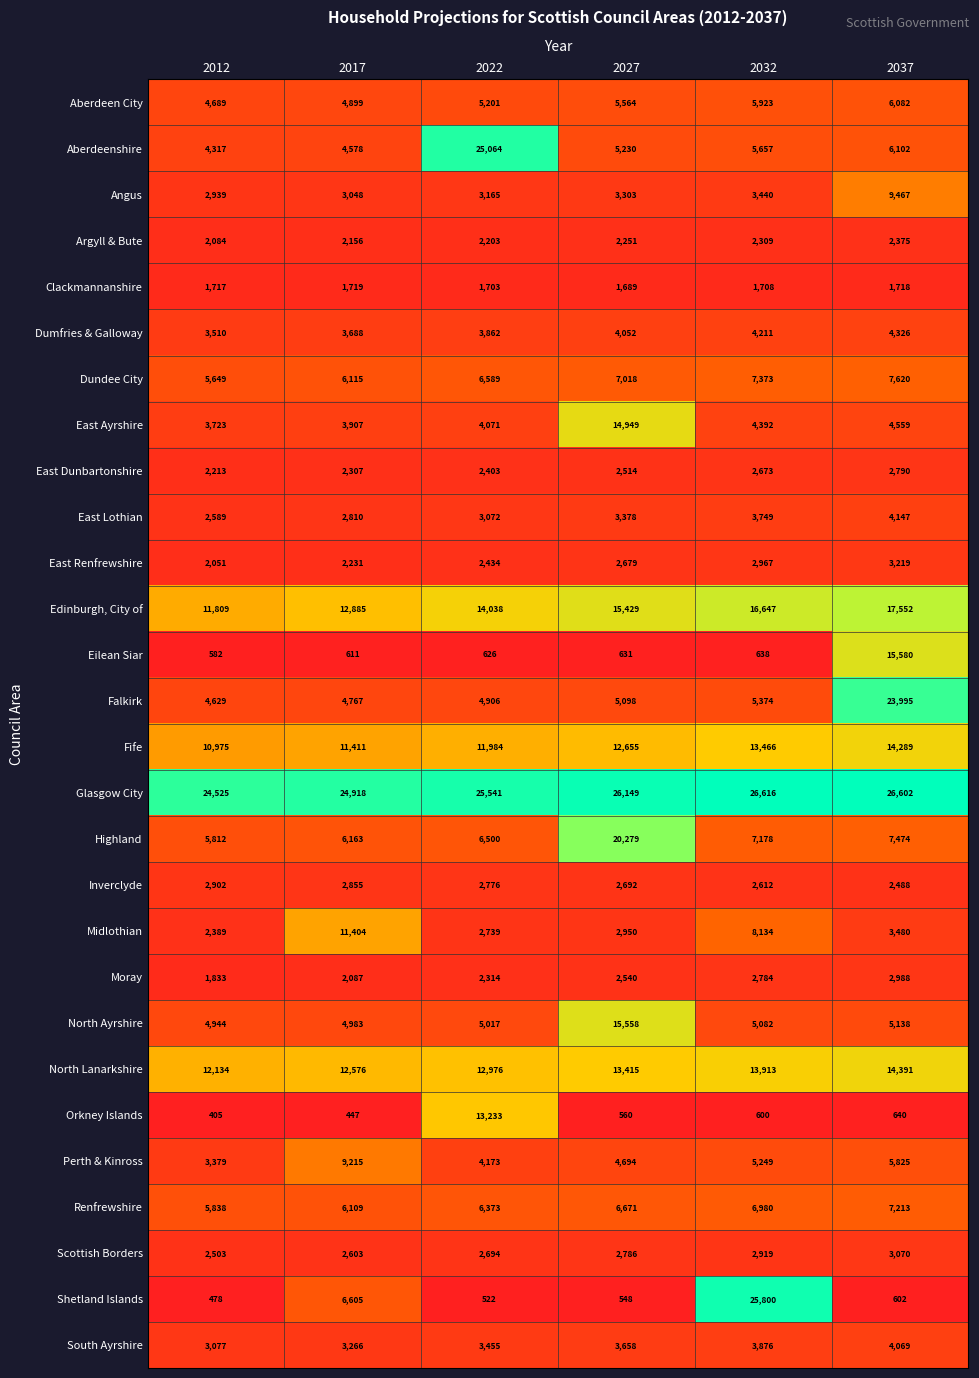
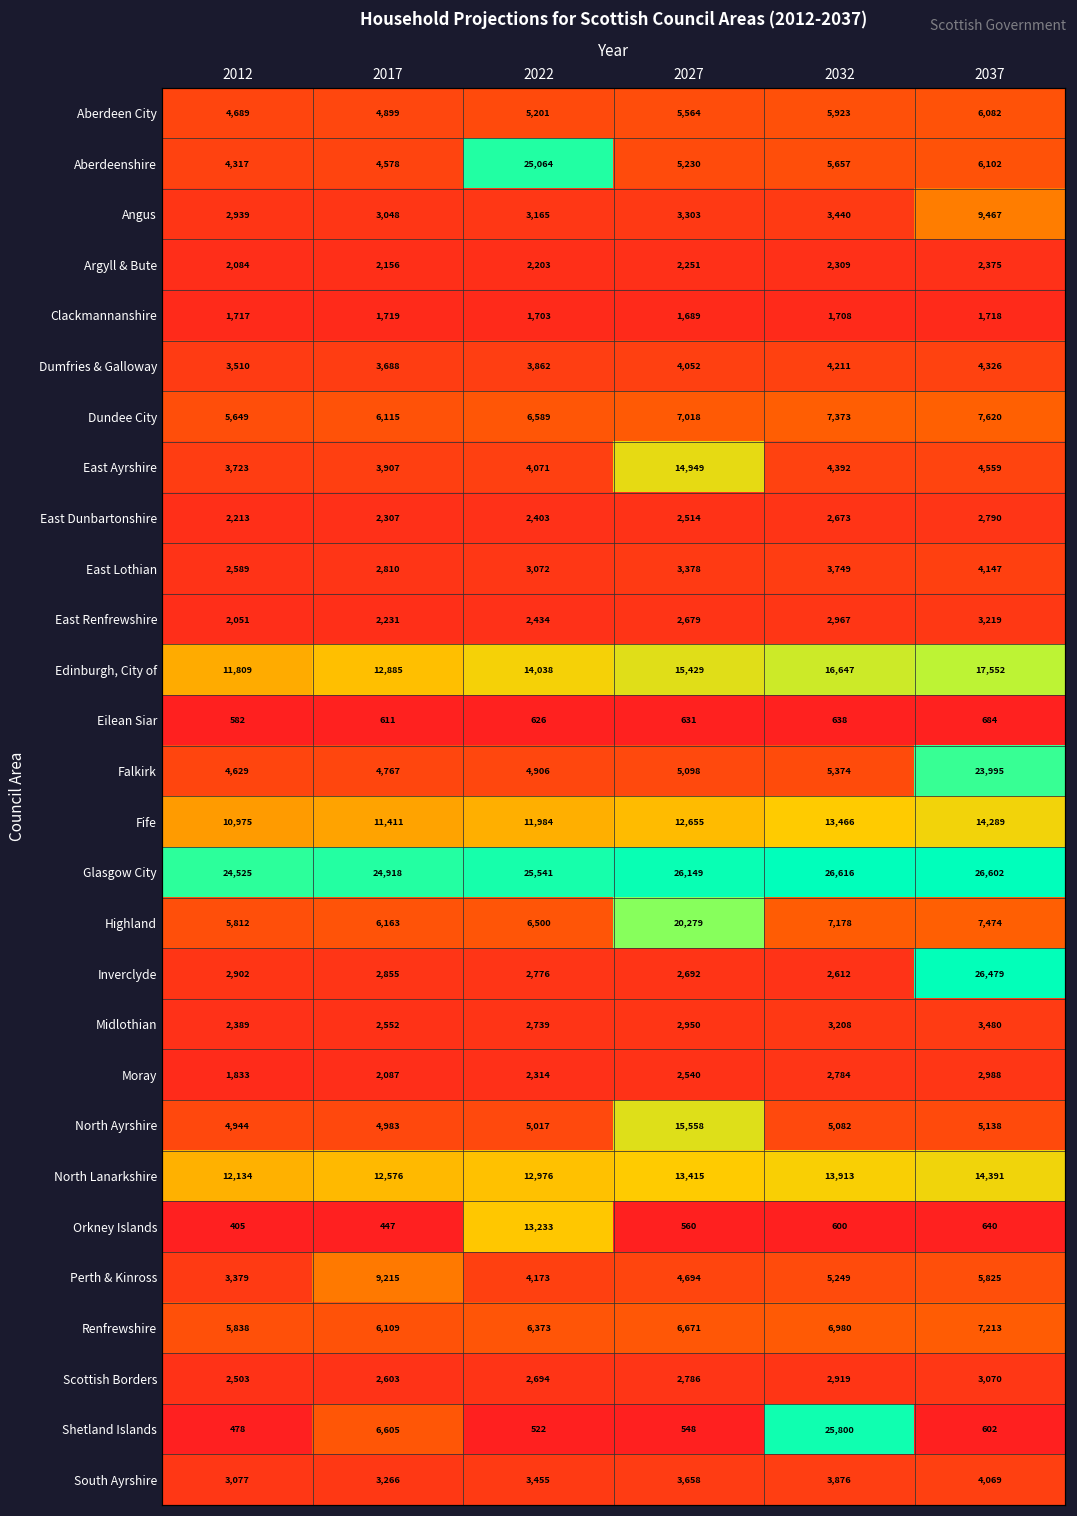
  {
    "Aberdeen City": {
      "2012": "4,689",
      "2017": "4,899",
      "2022": "5,201",
      "2027": "5,564",
      "2032": "5,923",
      "2037": "6,082"
    },
    "Aberdeenshire": {
      "2012": "4,317",
      "2017": "4,578",
      "2022": "25,064",
      "2027": "5,230",
      "2032": "5,657",
      "2037": "6,102"
    },
    "Angus": {
      "2012": "2,939",
      "2017": "3,048",
      "2022": "3,165",
      "2027": "3,303",
      "2032": "3,440",
      "2037": "9,467"
    },
    "Argyll & Bute": {
      "2012": "2,084",
      "2017": "2,156",
      "2022": "2,203",
      "2027": "2,251",
      "2032": "2,309",
      "2037": "2,375"
    },
    "Clackmannanshire": {
      "2012": "1,717",
      "2017": "1,719",
      "2022": "1,703",
      "2027": "1,689",
      "2032": "1,708",
      "2037": "1,718"
    },
    "Dumfries & Galloway": {
      "2012": "3,510",
      "2017": "3,688",
      "2022": "3,862",
      "2027": "4,052",
      "2032": "4,211",
      "2037": "4,326"
    },
    "Dundee City": {
      "2012": "5,649",
      "2017": "6,115",
      "2022": "6,589",
      "2027": "7,018",
      "2032": "7,373",
      "2037": "7,620"
    },
    "East Ayrshire": {
      "2012": "3,723",
      "2017": "3,907",
      "2022": "4,071",
      "2027": "14,949",
      "2032": "4,392",
      "2037": "4,559"
    },
    "East Dunbartonshire": {
      "2012": "2,213",
      "2017": "2,307",
      "2022": "2,403",
      "2027": "2,514",
      "2032": "2,673",
      "2037": "2,790"
    },
    "East Lothian": {
      "2012": "2,589",
      "2017": "2,810",
      "2022": "3,072",
      "2027": "3,378",
      "2032": "3,749",
      "2037": "4,147"
    },
    "East Renfrewshire": {
      "2012": "2,051",
      "2017": "2,231",
      "2022": "2,434",
      "2027": "2,679",
      "2032": "2,967",
      "2037": "3,219"
    },
    "Edinburgh, City of": {
      "2012": "11,809",
      "2017": "12,885",
      "2022": "14,038",
      "2027": "15,429",
      "2032": "16,647",
      "2037": "17,552"
    },
    "Eilean Siar": {
      "2012": "582",
      "2017": "611",
      "2022": "626",
      "2027": "631",
      "2032": "638",
-     "2037": "15,580"
+     "2037": "684"
    },
    "Falkirk": {
      "2012": "4,629",
      "2017": "4,767",
      "2022": "4,906",
      "2027": "5,098",
      "2032": "5,374",
      "2037": "23,995"
    },
    "Fife": {
      "2012": "10,975",
      "2017": "11,411",
      "2022": "11,984",
      "2027": "12,655",
      "2032": "13,466",
      "2037": "14,289"
    },
    "Glasgow City": {
      "2012": "24,525",
      "2017": "24,918",
      "2022": "25,541",
      "2027": "26,149",
      "2032": "26,616",
      "2037": "26,602"
    },
    "Highland": {
      "2012": "5,812",
      "2017": "6,163",
      "2022": "6,500",
      "2027": "20,279",
      "2032": "7,178",
      "2037": "7,474"
    },
    "Inverclyde": {
      "2012": "2,902",
      "2017": "2,855",
      "2022": "2,776",
      "2027": "2,692",
      "2032": "2,612",
-     "2037": "2,488"
+     "2037": "26,479"
    },
    "Midlothian": {
      "2012": "2,389",
-     "2017": "11,404",
+     "2017": "2,552",
      "2022": "2,739",
      "2027": "2,950",
-     "2032": "8,134",
+     "2032": "3,208",
      "2037": "3,480"
    },
    "Moray": {
      "2012": "1,833",
      "2017": "2,087",
      "2022": "2,314",
      "2027": "2,540",
      "2032": "2,784",
      "2037": "2,988"
    },
    "North Ayrshire": {
      "2012": "4,944",
      "2017": "4,983",
      "2022": "5,017",
      "2027": "15,558",
      "2032": "5,082",
      "2037": "5,138"
    },
    "North Lanarkshire": {
      "2012": "12,134",
      "2017": "12,576",
      "2022": "12,976",
      "2027": "13,415",
      "2032": "13,913",
      "2037": "14,391"
    },
    "Orkney Islands": {
      "2012": "405",
      "2017": "447",
      "2022": "13,233",
      "2027": "560",
      "2032": "600",
      "2037": "640"
    },
    "Perth & Kinross": {
      "2012": "3,379",
      "2017": "9,215",
      "2022": "4,173",
      "2027": "4,694",
      "2032": "5,249",
      "2037": "5,825"
    },
    "Renfrewshire": {
      "2012": "5,838",
      "2017": "6,109",
      "2022": "6,373",
      "2027": "6,671",
      "2032": "6,980",
      "2037": "7,213"
    },
    "Scottish Borders": {
      "2012": "2,503",
      "2017": "2,603",
      "2022": "2,694",
      "2027": "2,786",
      "2032": "2,919",
      "2037": "3,070"
    },
    "Shetland Islands": {
      "2012": "478",
      "2017": "6,605",
      "2022": "522",
      "2027": "548",
      "2032": "25,800",
      "2037": "602"
    },
    "South Ayrshire": {
      "2012": "3,077",
      "2017": "3,266",
      "2022": "3,455",
      "2027": "3,658",
      "2032": "3,876",
      "2037": "4,069"
    }
  }
